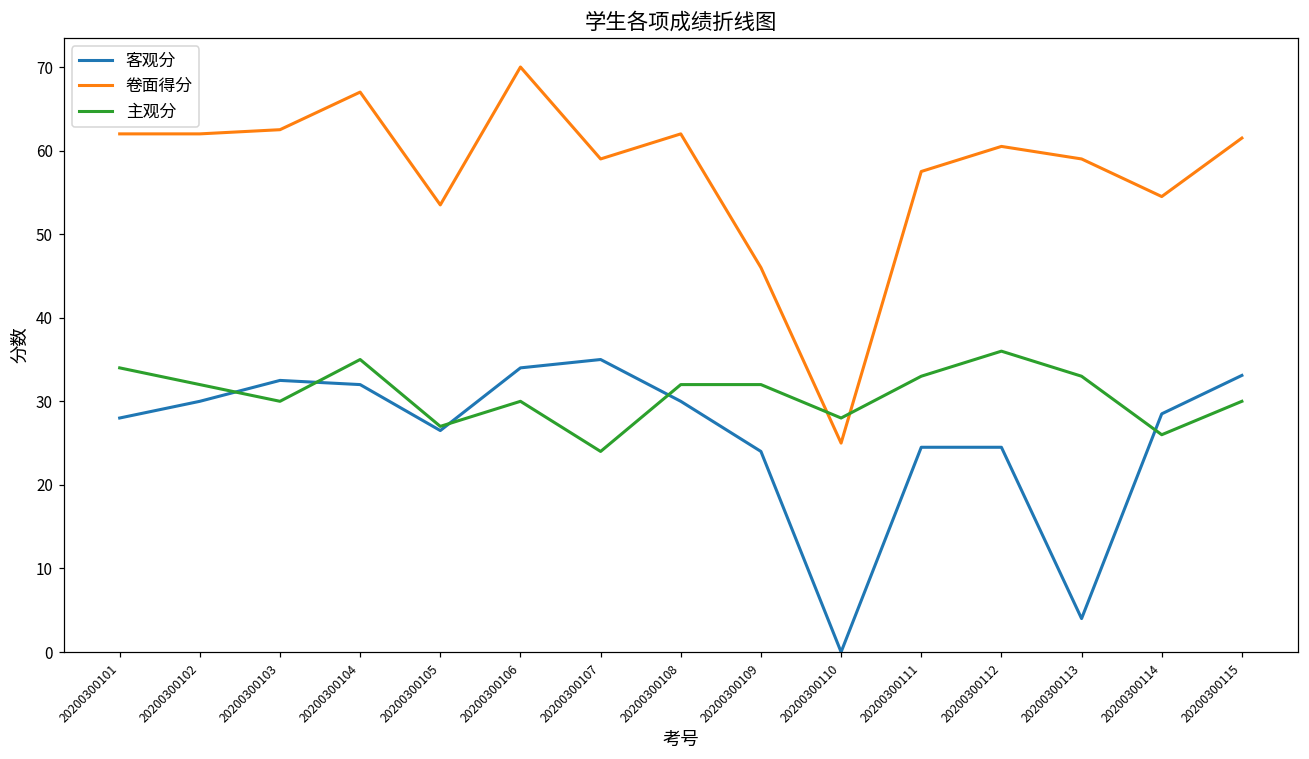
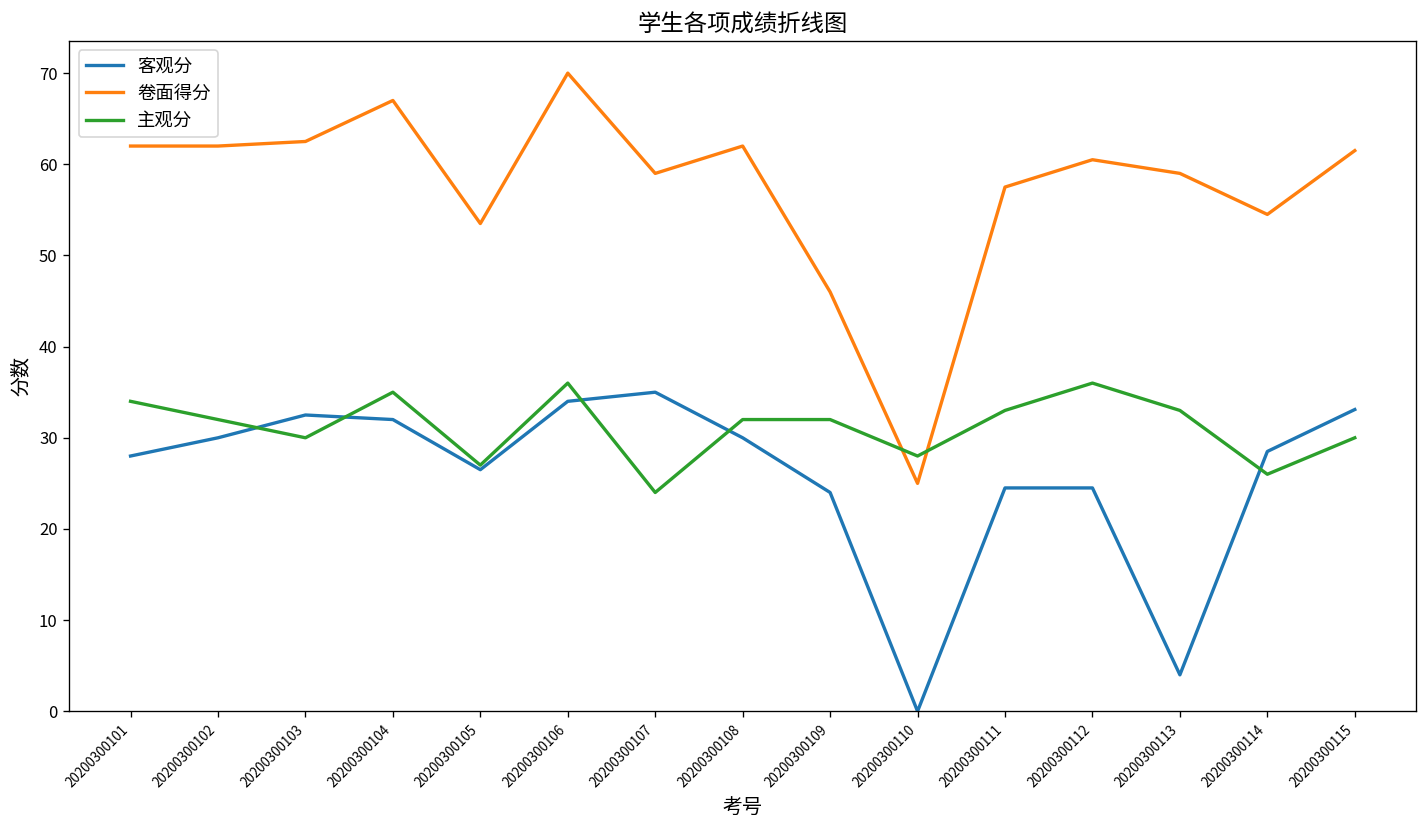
  {
    "客观分": {
      "20200300101": 28,
      "20200300102": 30,
      "20200300103": 33,
      "20200300104": 32,
      "20200300105": 27,
      "20200300106": 34,
      "20200300107": 35,
      "20200300108": 30,
      "20200300109": 24,
      "20200300110": 0,
      "20200300111": 25,
      "20200300112": 25,
      "20200300113": 4,
      "20200300114": 29,
      "20200300115": 33
    },
    "卷面得分": {
      "20200300101": 62,
      "20200300102": 62,
      "20200300103": 63,
      "20200300104": 67,
      "20200300105": 54,
      "20200300106": 70,
      "20200300107": 59,
      "20200300108": 62,
      "20200300109": 46,
      "20200300110": 25,
      "20200300111": 58,
      "20200300112": 61,
      "20200300113": 59,
      "20200300114": 55,
      "20200300115": 62
    },
    "主观分": {
      "20200300101": 34,
      "20200300102": 32,
      "20200300103": 30,
      "20200300104": 35,
      "20200300105": 27,
-     "20200300106": 30,
+     "20200300106": 36,
      "20200300107": 24,
      "20200300108": 32,
      "20200300109": 32,
      "20200300110": 28,
      "20200300111": 33,
      "20200300112": 36,
      "20200300113": 33,
      "20200300114": 26,
      "20200300115": 30
    }
  }
